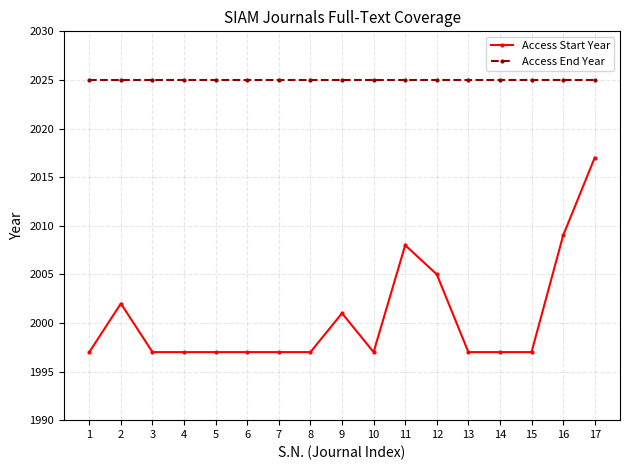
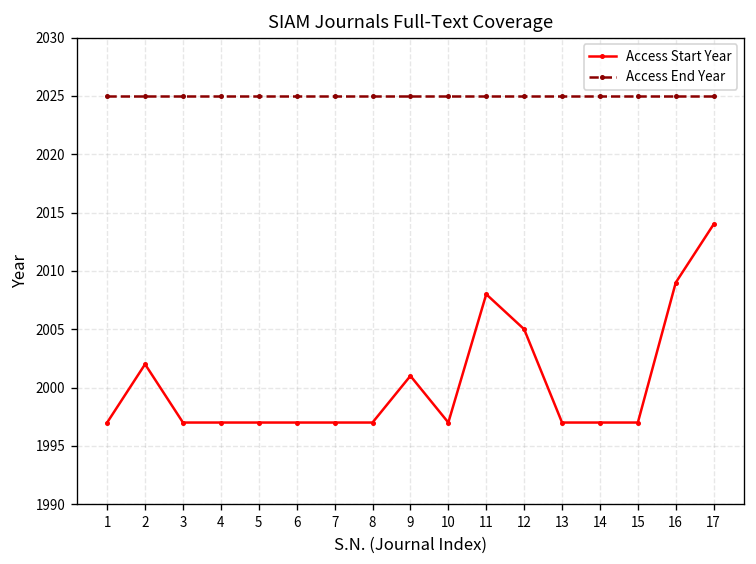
  {
    "Access Start Year": {
      "1": 1997,
      "2": 2002,
      "3": 1997,
      "4": 1997,
      "5": 1997,
      "6": 1997,
      "7": 1997,
      "8": 1997,
      "9": 2001,
      "10": 1997,
      "11": 2008,
      "12": 2005,
      "13": 1997,
      "14": 1997,
      "15": 1997,
      "16": 2009,
-     "17": 2017
+     "17": 2014
    },
    "Access End Year": {
      "1": 2025,
      "2": 2025,
      "3": 2025,
      "4": 2025,
      "5": 2025,
      "6": 2025,
      "7": 2025,
      "8": 2025,
      "9": 2025,
      "10": 2025,
      "11": 2025,
      "12": 2025,
      "13": 2025,
      "14": 2025,
      "15": 2025,
      "16": 2025,
      "17": 2025
    }
  }
